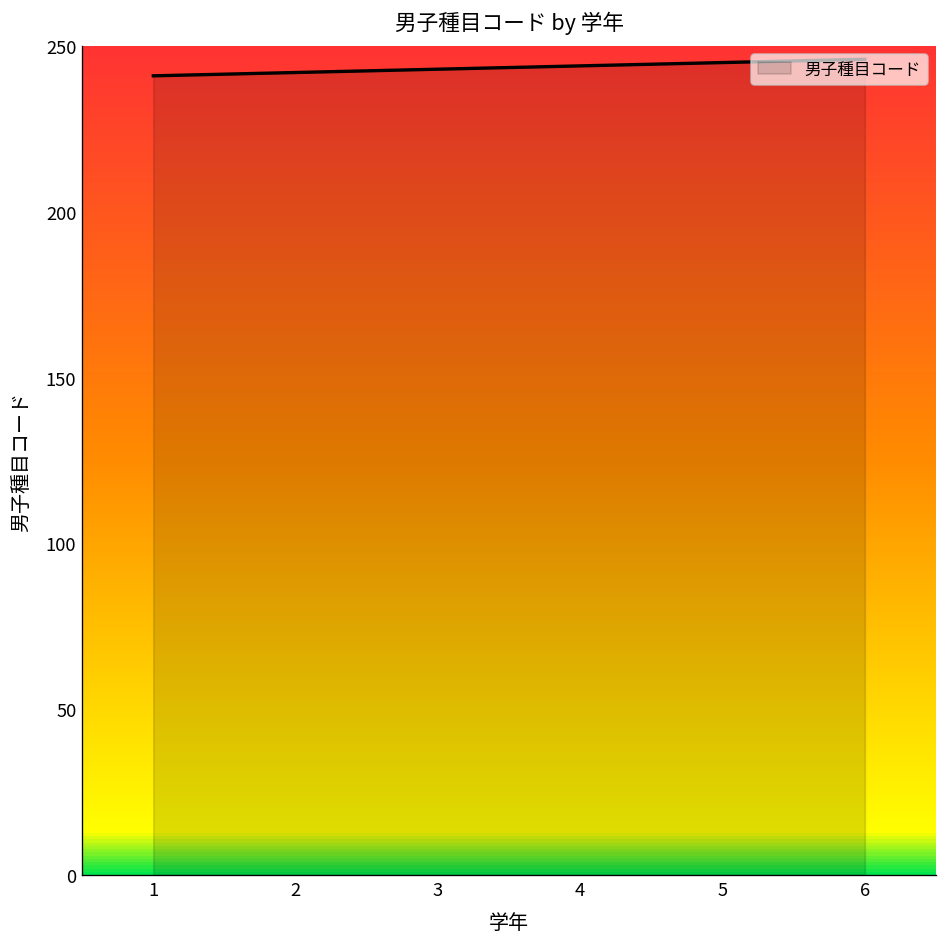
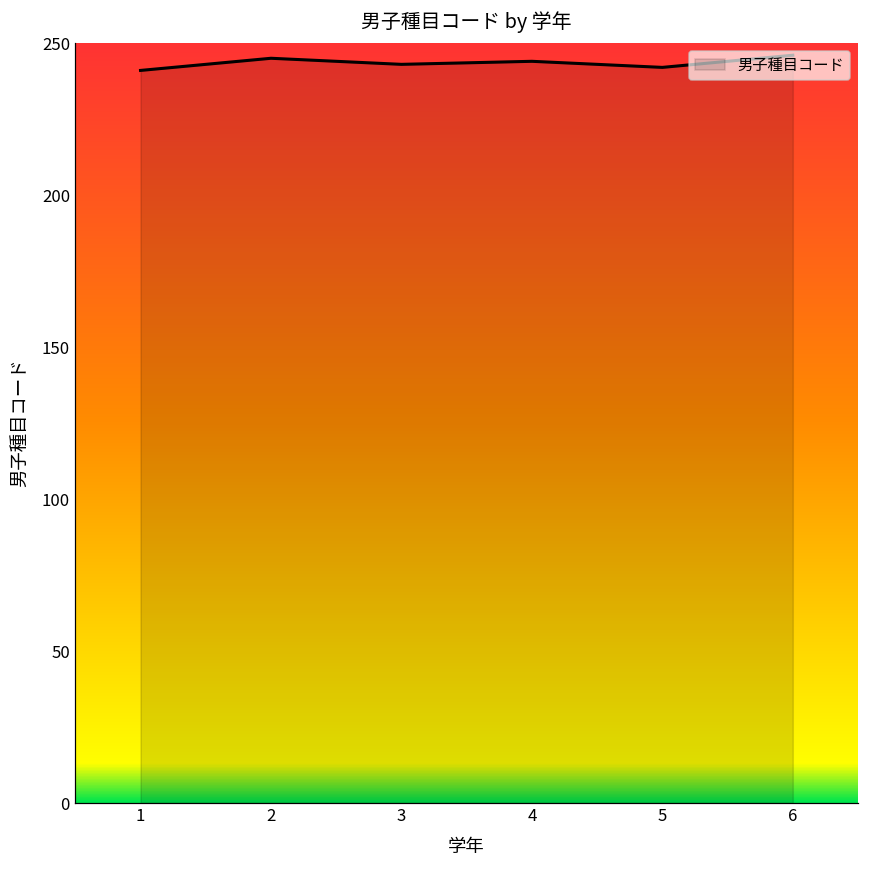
  {
    "1": 241,
-   "2": 242,
+   "2": 245,
    "3": 243,
    "4": 244,
-   "5": 245
+   "5": 242
  }
